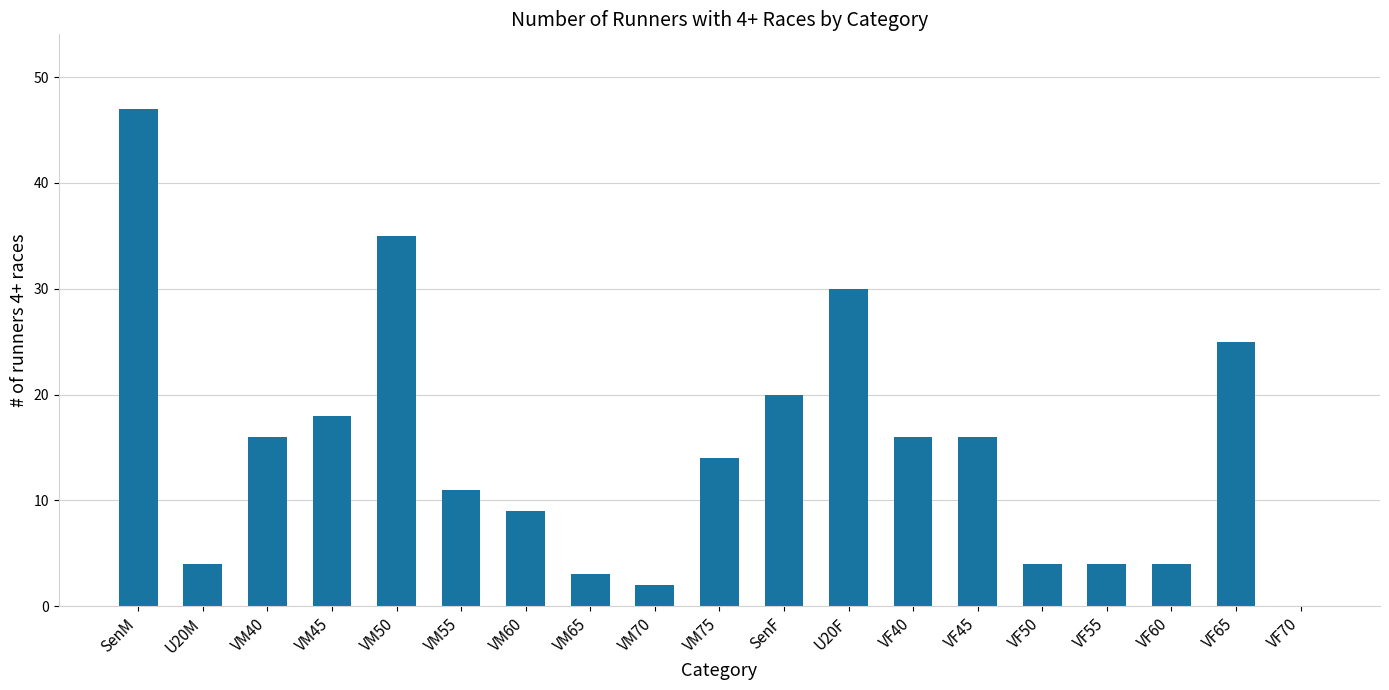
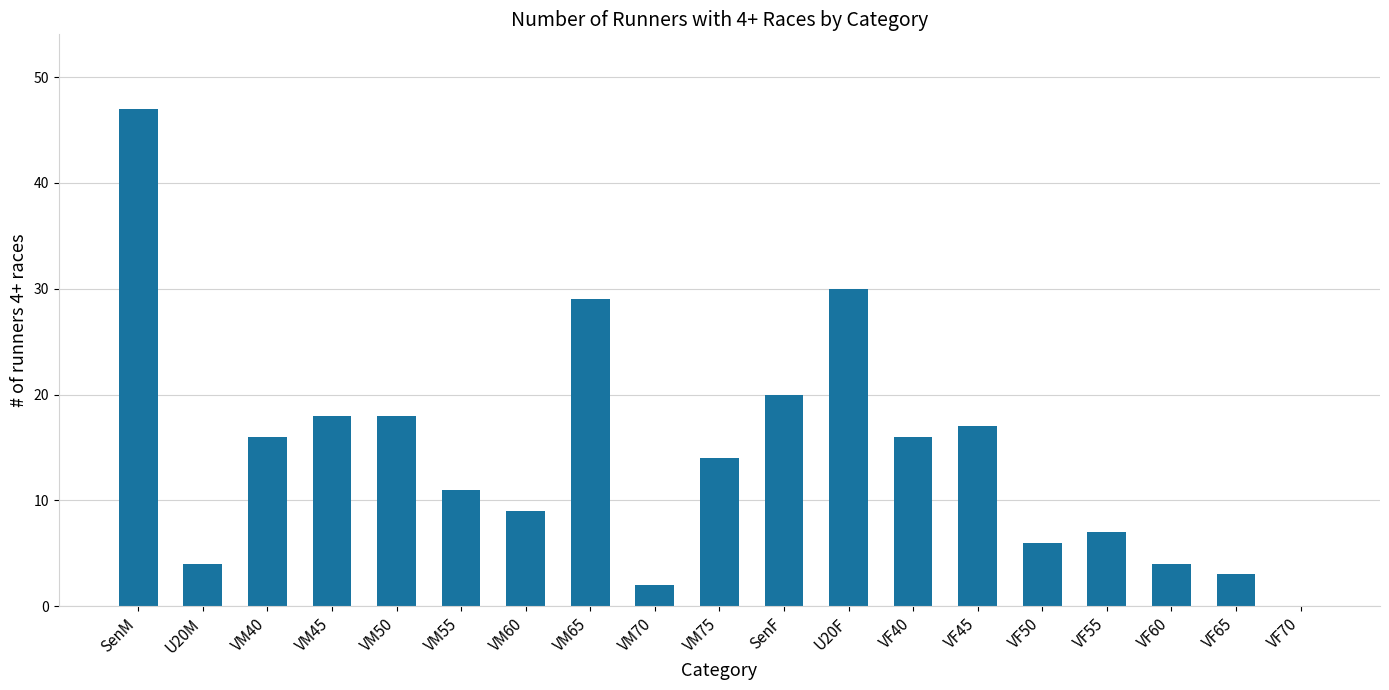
  {
    "SenM": 47,
    "U20M": 4,
    "VM40": 16,
    "VM45": 18,
-   "VM50": 35,
+   "VM50": 18,
    "VM55": 11,
    "VM60": 9,
-   "VM65": 3,
+   "VM65": 29,
    "VM70": 2,
    "VM75": 14,
    "SenF": 20,
    "U20F": 30,
    "VF40": 16,
-   "VF45": 16,
-   "VF50": 4,
-   "VF55": 4,
+   "VF45": 17,
+   "VF50": 6,
+   "VF55": 7,
    "VF60": 4,
-   "VF65": 25,
+   "VF65": 3,
    "VF70": 0
  }
